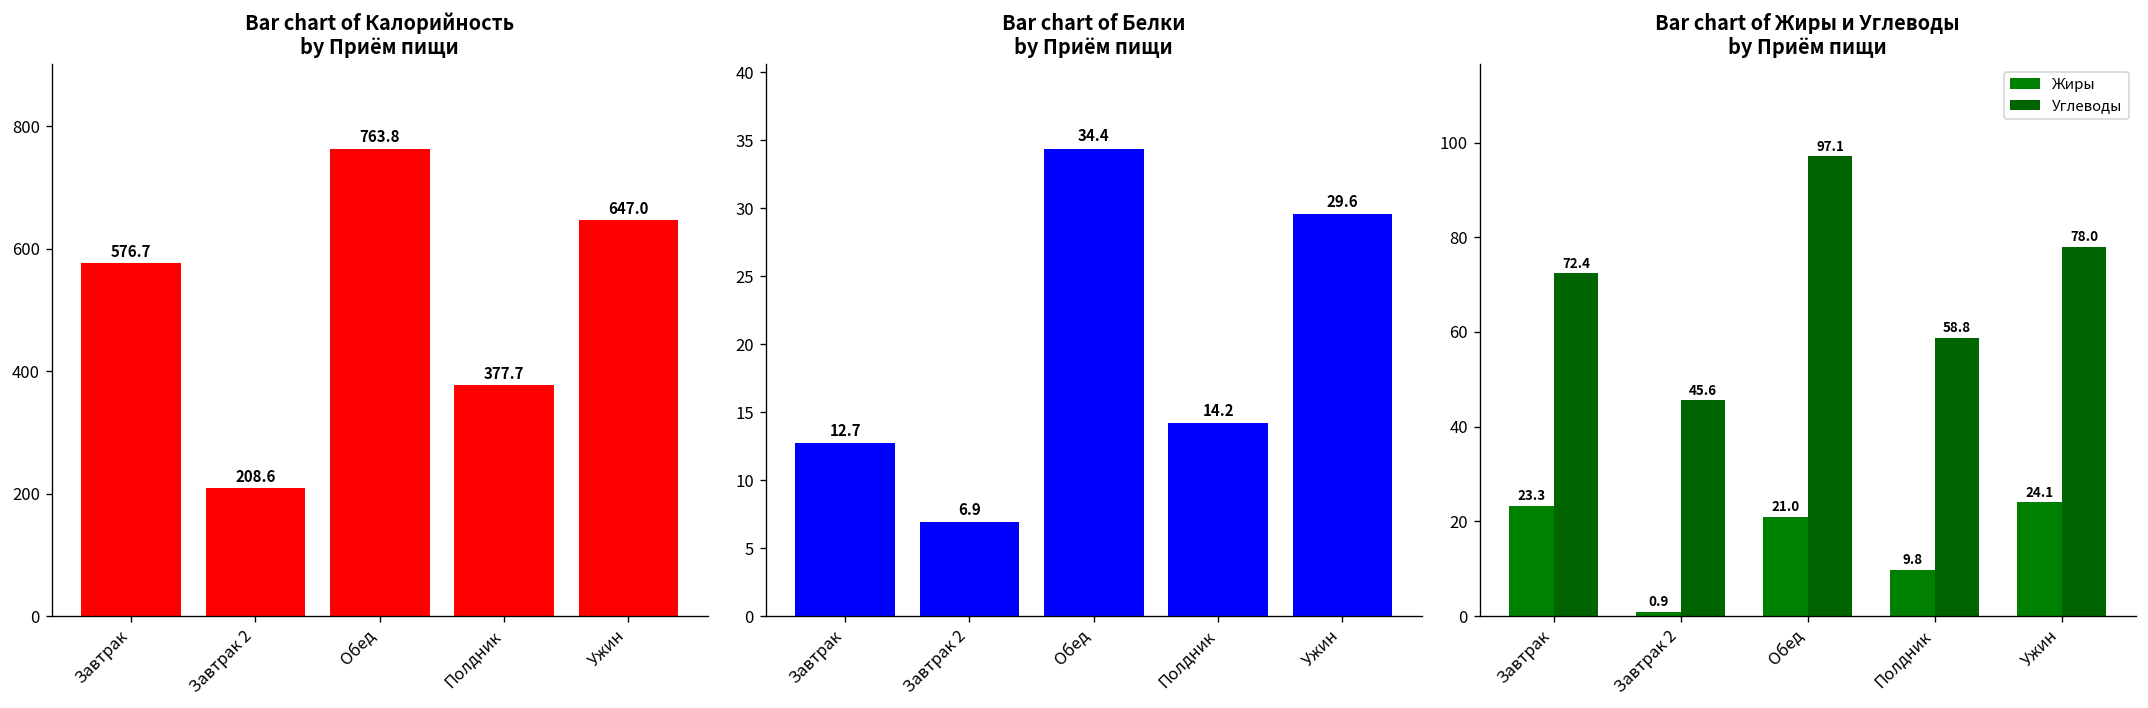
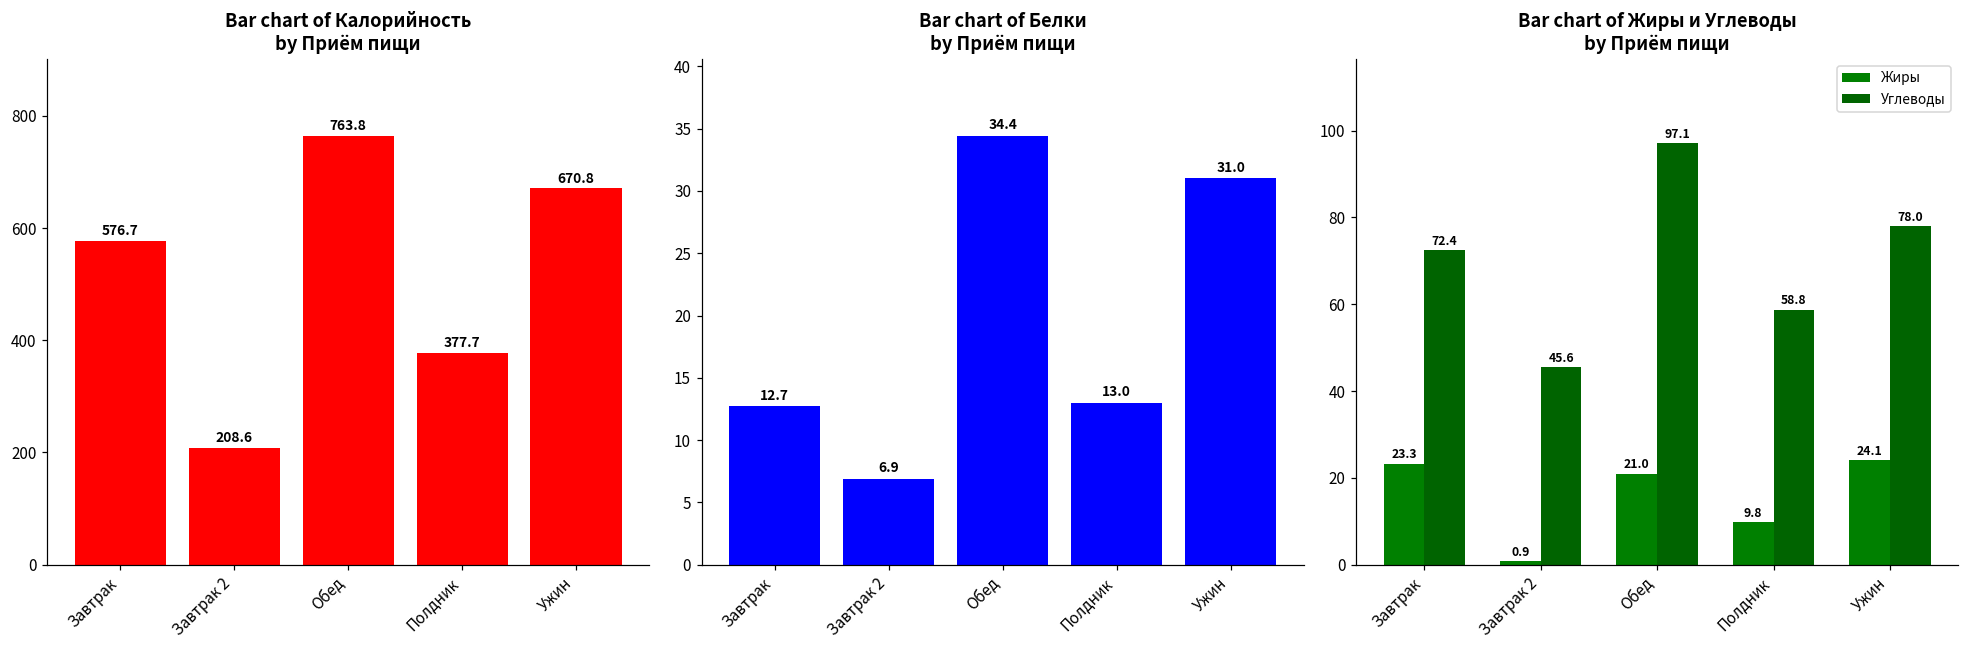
  {
    "Bar chart of Калорийность by Приём пищи": {
      "Завтрак": 576.7,
      "Завтрак 2": 208.6,
      "Обед": 763.8,
      "Полдник": 377.7,
-     "Ужин": 647.0
+     "Ужин": 670.8
    },
    "Bar chart of Белки by Приём пищи": {
      "Завтрак": 12.7,
      "Завтрак 2": 6.9,
      "Обед": 34.4,
-     "Полдник": 14.2,
-     "Ужин": 29.6
+     "Полдник": 13.0,
+     "Ужин": 31.0
    }
  }
